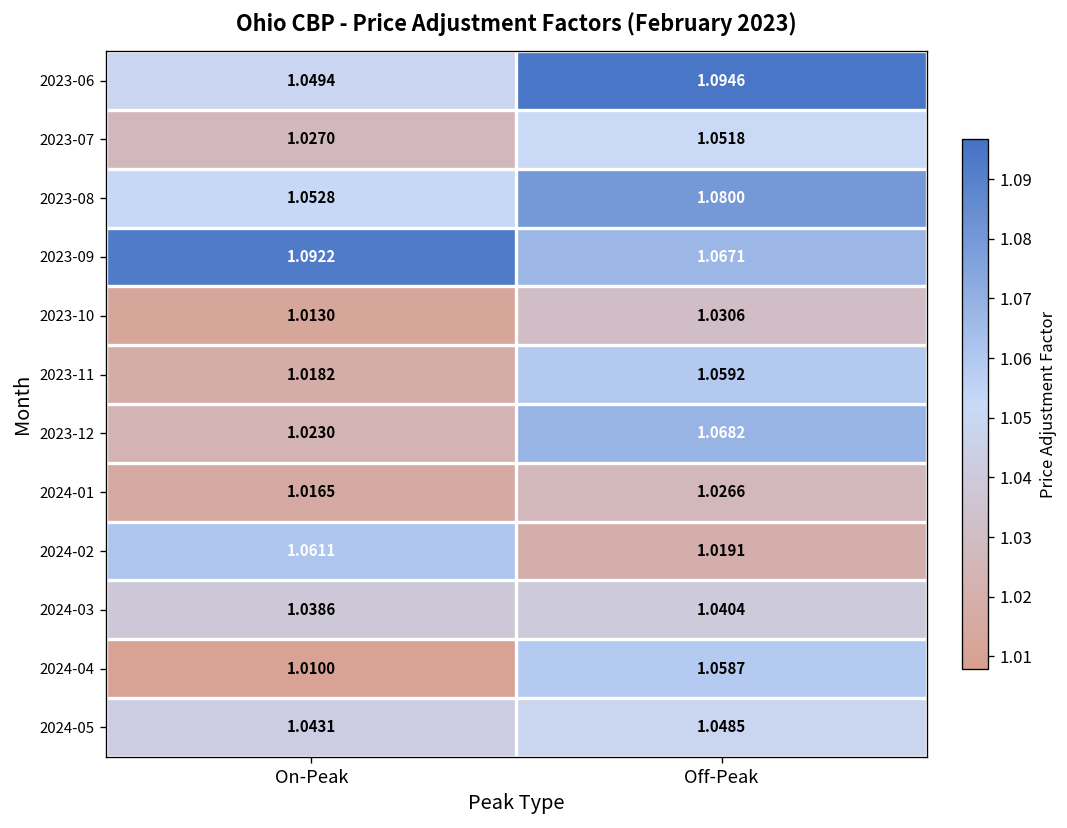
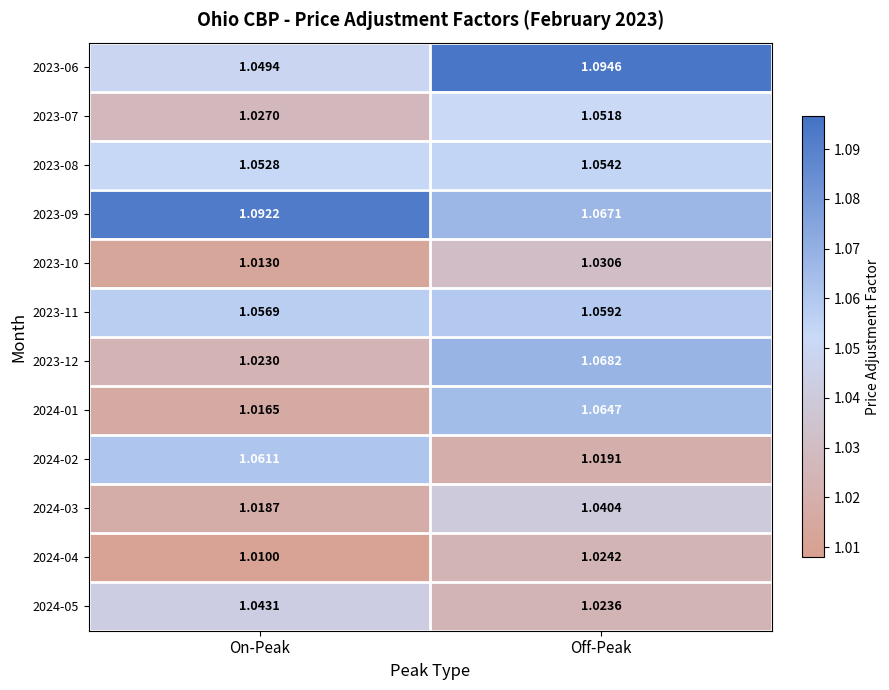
  {
    "2023-06": {
      "On-Peak": 1.0494,
      "Off-Peak": 1.0946
    },
    "2023-07": {
      "On-Peak": 1.0270,
      "Off-Peak": 1.0518
    },
    "2023-08": {
      "On-Peak": 1.0528,
-     "Off-Peak": 1.0800
+     "Off-Peak": 1.0542
    },
    "2023-09": {
      "On-Peak": 1.0922,
      "Off-Peak": 1.0671
    },
    "2023-10": {
      "On-Peak": 1.0130,
      "Off-Peak": 1.0306
    },
    "2023-11": {
-     "On-Peak": 1.0182,
+     "On-Peak": 1.0569,
      "Off-Peak": 1.0592
    },
    "2023-12": {
      "On-Peak": 1.0230,
      "Off-Peak": 1.0682
    },
    "2024-01": {
      "On-Peak": 1.0165,
-     "Off-Peak": 1.0266
+     "Off-Peak": 1.0647
    },
    "2024-02": {
      "On-Peak": 1.0611,
      "Off-Peak": 1.0191
    },
    "2024-03": {
-     "On-Peak": 1.0386,
+     "On-Peak": 1.0187,
      "Off-Peak": 1.0404
    },
    "2024-04": {
      "On-Peak": 1.0100,
-     "Off-Peak": 1.0587
+     "Off-Peak": 1.0242
    },
    "2024-05": {
      "On-Peak": 1.0431,
-     "Off-Peak": 1.0485
+     "Off-Peak": 1.0236
    }
  }
